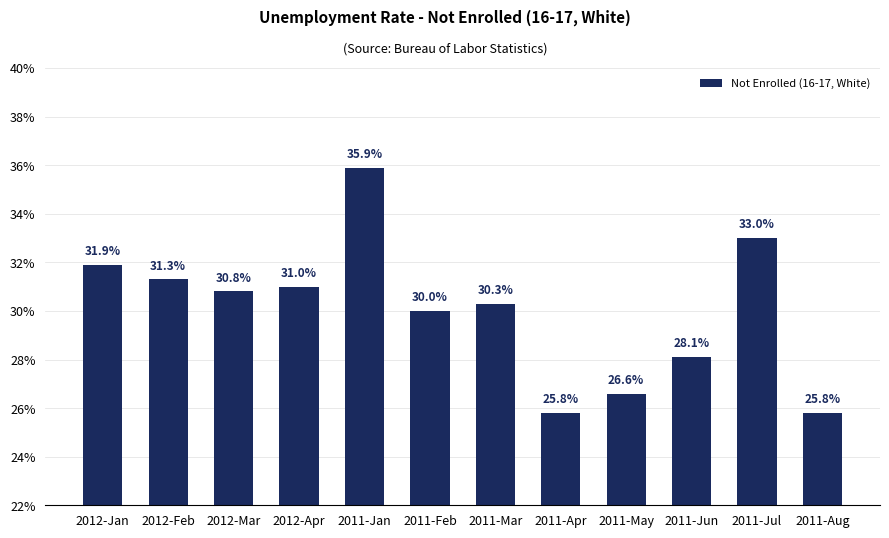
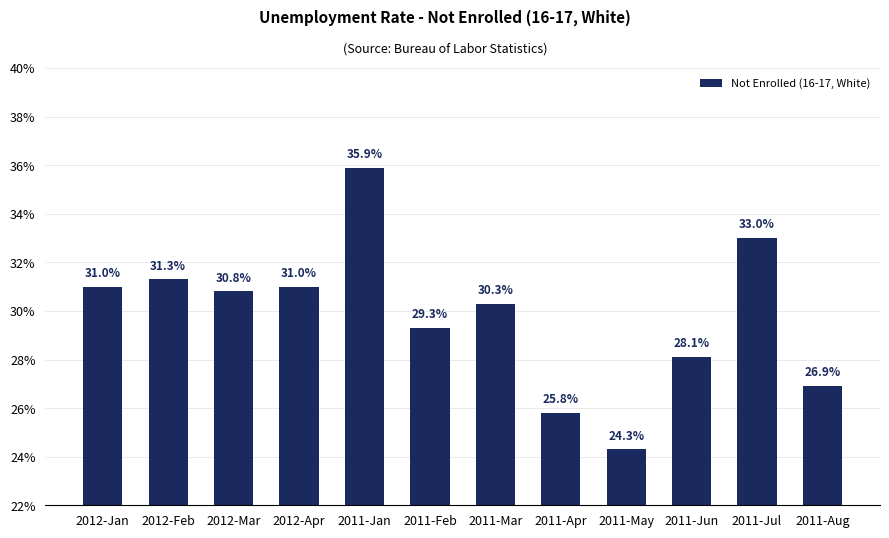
  {
-   "2012-Jan": "31.9%",
+   "2012-Jan": "31.0%",
    "2012-Feb": "31.3%",
    "2012-Mar": "30.8%",
    "2012-Apr": "31.0%",
    "2011-Jan": "35.9%",
-   "2011-Feb": "30.0%",
+   "2011-Feb": "29.3%",
    "2011-Mar": "30.3%",
    "2011-Apr": "25.8%",
-   "2011-May": "26.6%",
+   "2011-May": "24.3%",
    "2011-Jun": "28.1%",
    "2011-Jul": "33.0%",
-   "2011-Aug": "25.8%"
+   "2011-Aug": "26.9%"
  }
